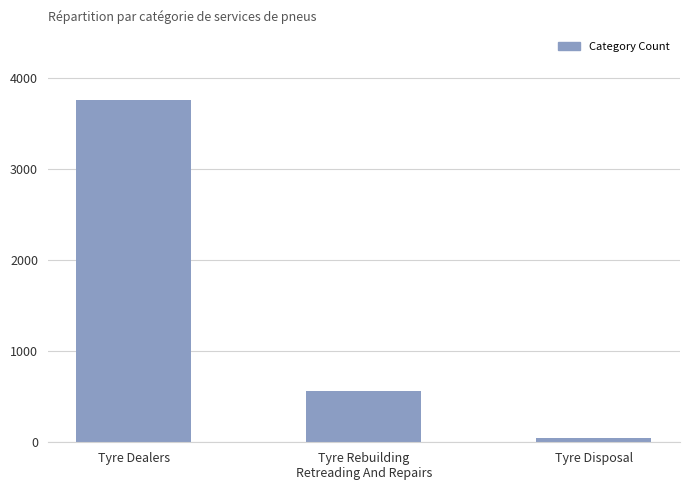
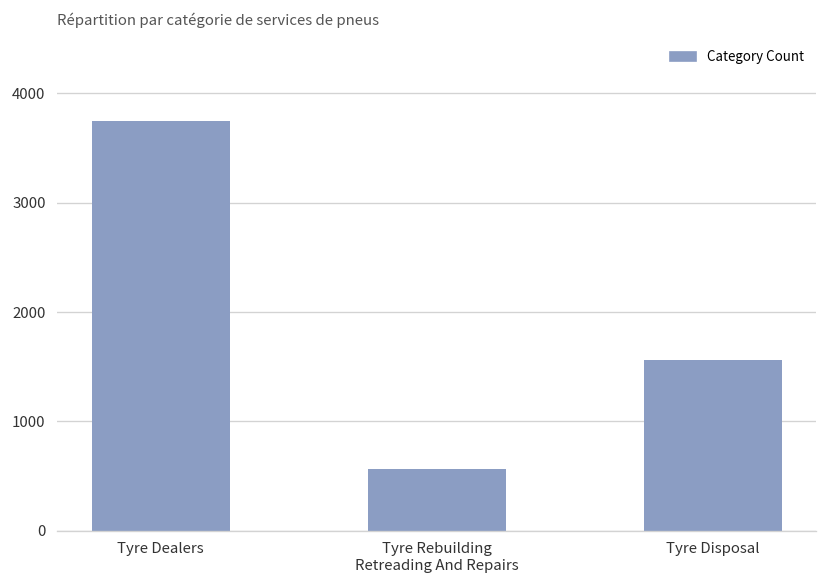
  {
    "Tyre Dealers": 3800,
    "Tyre Rebuilding Retreading And Repairs": 600,
-   "Tyre Disposal": 0
+   "Tyre Disposal": 1600
  }
